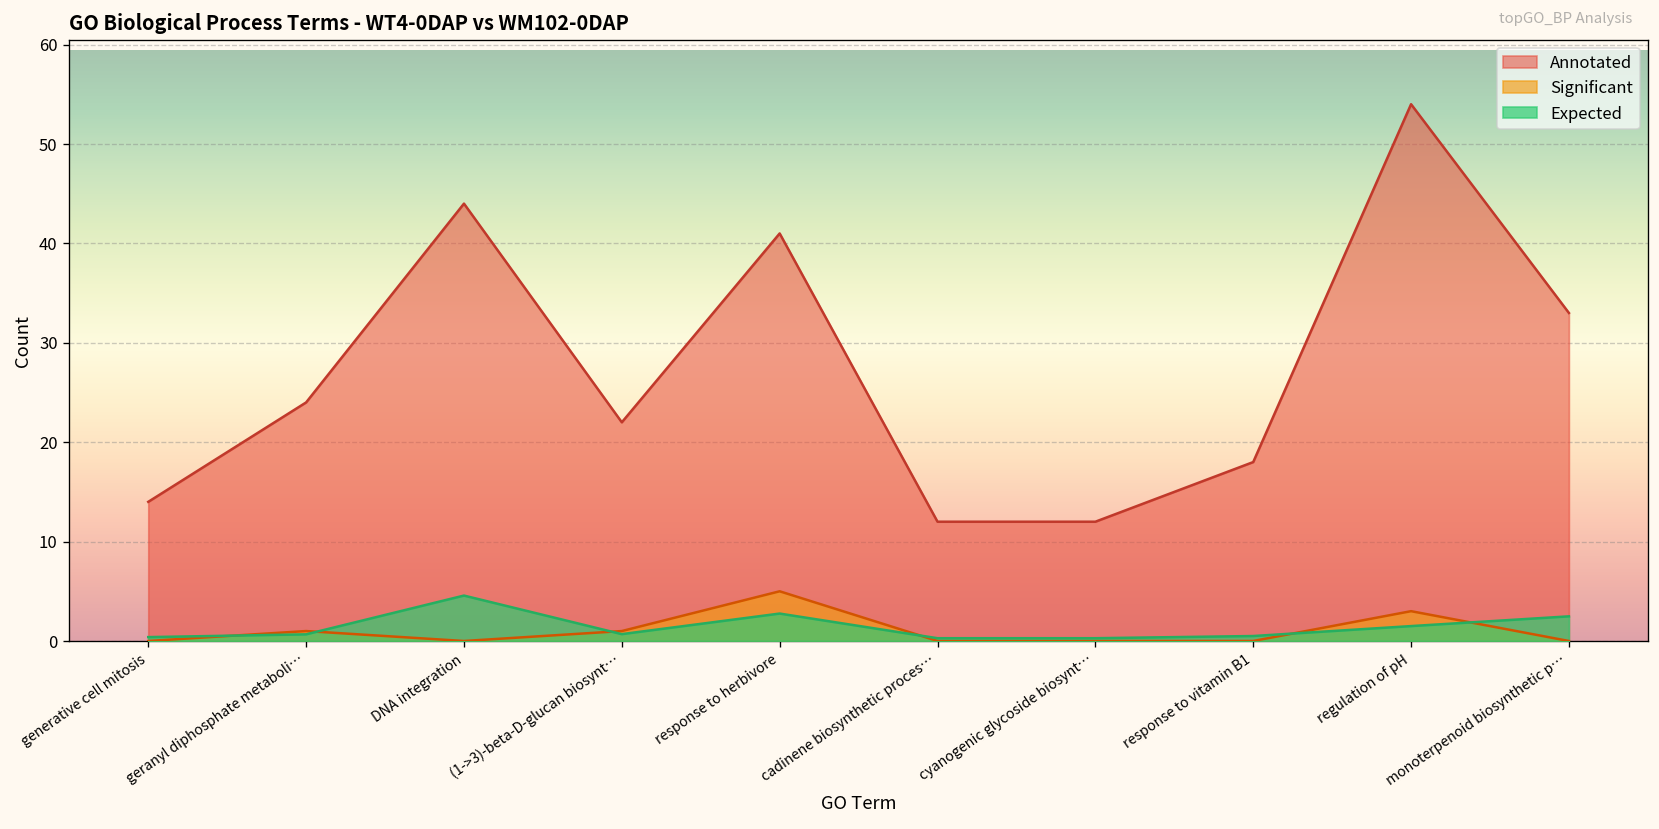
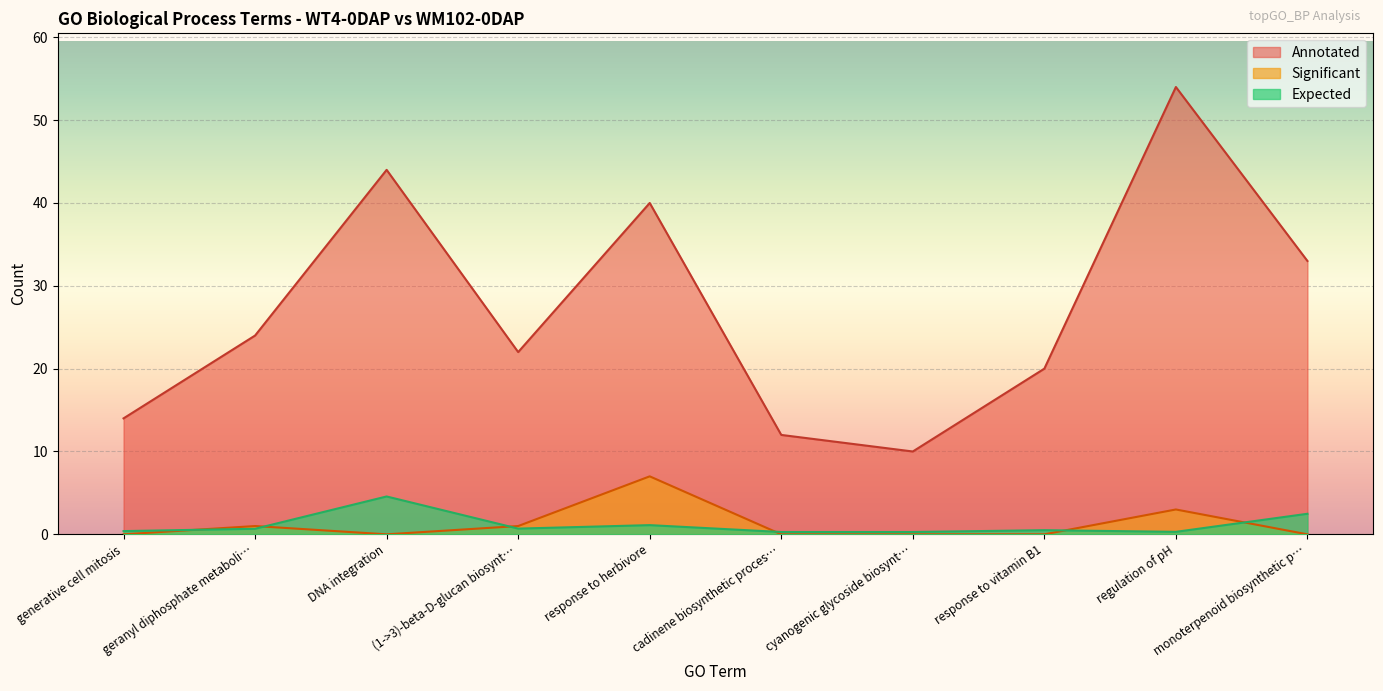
  {
    "Annotated": {
      "generative cell mitosis": 14,
      "geranyl diphosphate metaboli…": 24,
      "DNA integration": 44,
      "(1->3)-beta-D-glucan biosynt…": 22,
-     "response to herbivore": 41,
+     "response to herbivore": 40,
      "cadinene biosynthetic proces…": 12,
-     "cyanogenic glycoside biosynt…": 12,
-     "response to vitamin B1": 18,
+     "cyanogenic glycoside biosynt…": 10,
+     "response to vitamin B1": 20,
      "regulation of pH": 54,
      "monoterpenoid biosynthetic p…": 33
    },
    "Significant": {
      "generative cell mitosis": 0,
      "geranyl diphosphate metaboli…": 1,
      "DNA integration": 0,
      "(1->3)-beta-D-glucan biosynt…": 1,
-     "response to herbivore": 5,
+     "response to herbivore": 7,
      "response to vitamin B1": 0,
      "regulation of pH": 3,
      "monoterpenoid biosynthetic p…": 0
    },
    "Expected": {
      "generative cell mitosis": 0,
      "geranyl diphosphate metaboli…": 1,
      "DNA integration": 5,
      "(1->3)-beta-D-glucan biosynt…": 1,
-     "response to herbivore": 3,
+     "response to herbivore": 1,
      "response to vitamin B1": 1,
-     "regulation of pH": 2,
+     "regulation of pH": 0,
      "monoterpenoid biosynthetic p…": 2
    }
  }
